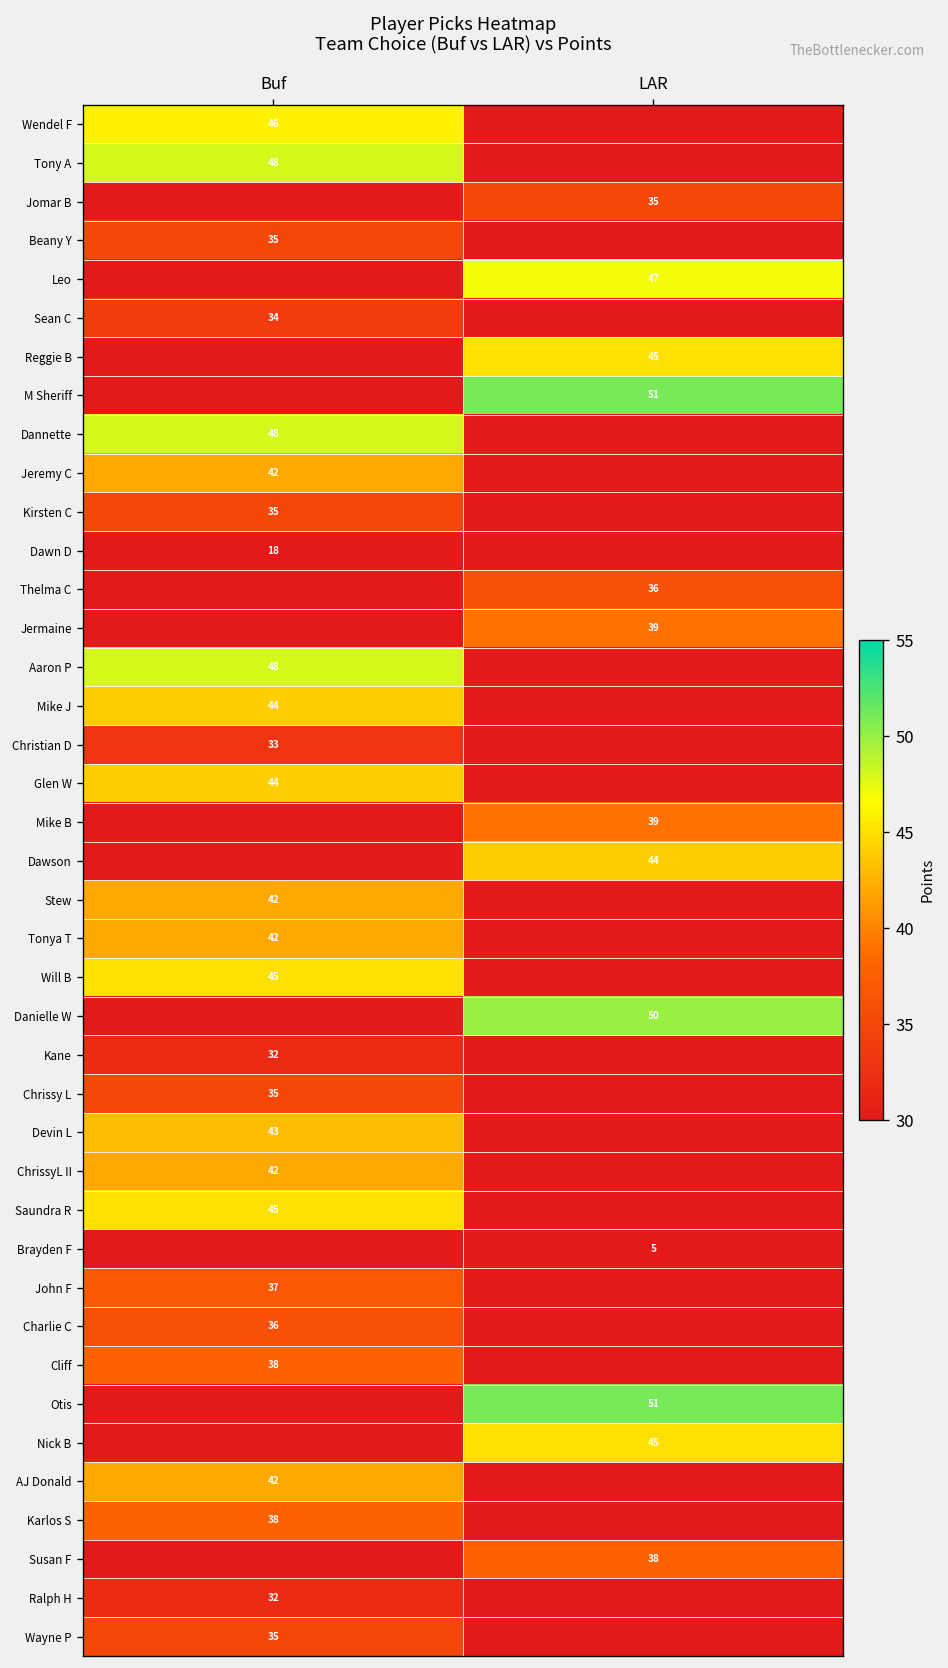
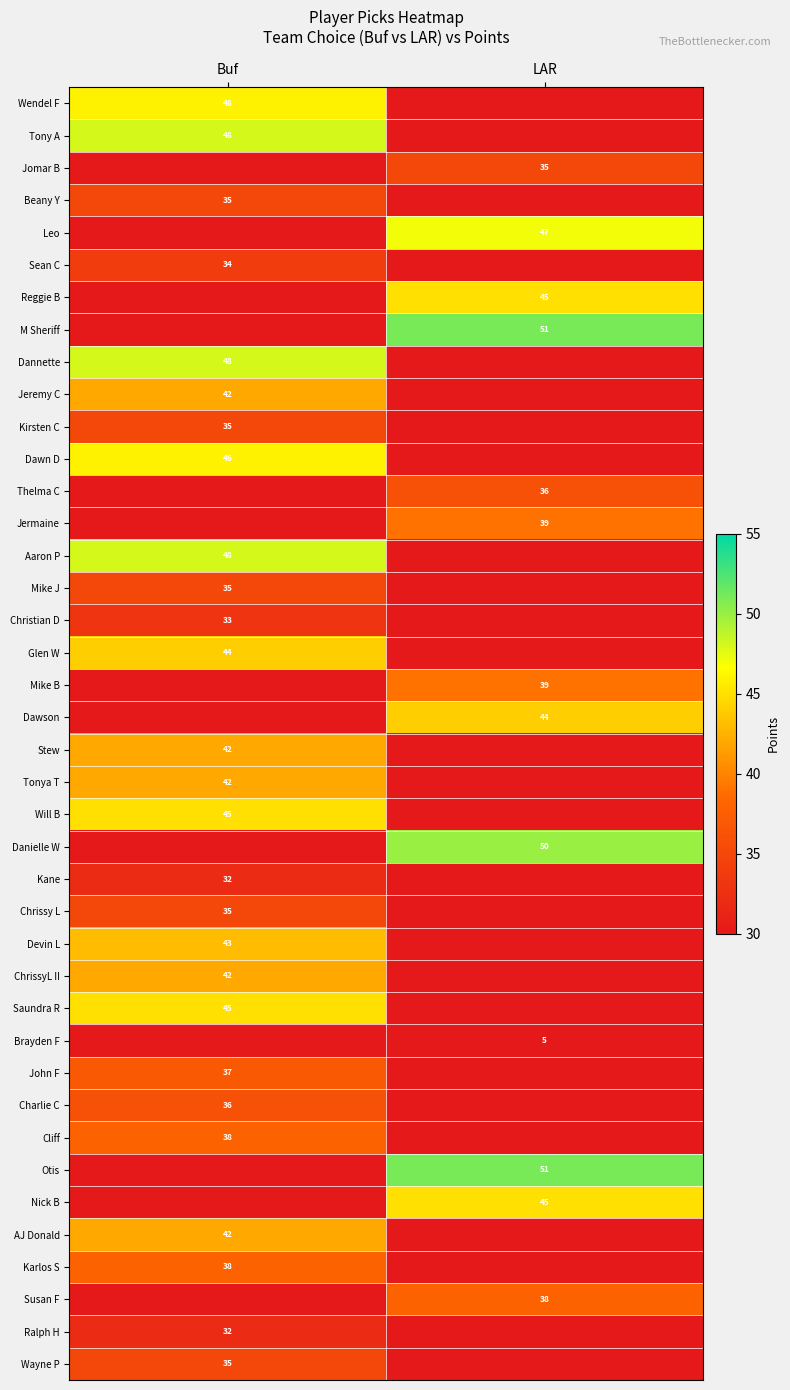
  {
    "Wendel F": {
      "Buf": 46
    },
    "Tony A": {
      "Buf": 48
    },
    "Jomar B": {
      "LAR": 35
    },
    "Beany Y": {
      "Buf": 35
    },
    "Leo": {
      "LAR": 47
    },
    "Sean C": {
      "Buf": 34
    },
    "Reggie B": {
      "LAR": 45
    },
    "M Sheriff": {
      "LAR": 51
    },
    "Dannette": {
      "Buf": 48
    },
    "Jeremy C": {
      "Buf": 42
    },
    "Kirsten C": {
      "Buf": 35
    },
    "Dawn D": {
-     "Buf": 18
+     "Buf": 46
    },
    "Thelma C": {
      "LAR": 36
    },
    "Jermaine": {
      "LAR": 39
    },
    "Aaron P": {
      "Buf": 48
    },
    "Mike J": {
-     "Buf": 44
+     "Buf": 35
    },
    "Christian D": {
      "Buf": 33
    },
    "Glen W": {
      "Buf": 44
    },
    "Mike B": {
      "LAR": 39
    },
    "Dawson": {
      "LAR": 44
    },
    "Stew": {
      "Buf": 42
    },
    "Tonya T": {
      "Buf": 42
    },
    "Will B": {
      "Buf": 45
    },
    "Danielle W": {
      "LAR": 50
    },
    "Kane": {
      "Buf": 32
    },
    "Chrissy L": {
      "Buf": 35
    },
    "Devin L": {
      "Buf": 43
    },
    "ChrissyL II": {
      "Buf": 42
    },
    "Saundra R": {
      "Buf": 45
    },
    "Brayden F": {
      "LAR": 5
    },
    "John F": {
      "Buf": 37
    },
    "Charlie C": {
      "Buf": 36
    },
    "Cliff": {
      "Buf": 38
    },
    "Otis": {
      "LAR": 51
    },
    "Nick B": {
      "LAR": 45
    },
    "AJ Donald": {
      "Buf": 42
    },
    "Karlos S": {
      "Buf": 38
    },
    "Susan F": {
      "LAR": 38
    },
    "Ralph H": {
      "Buf": 32
    },
    "Wayne P": {
      "Buf": 35
    }
  }
